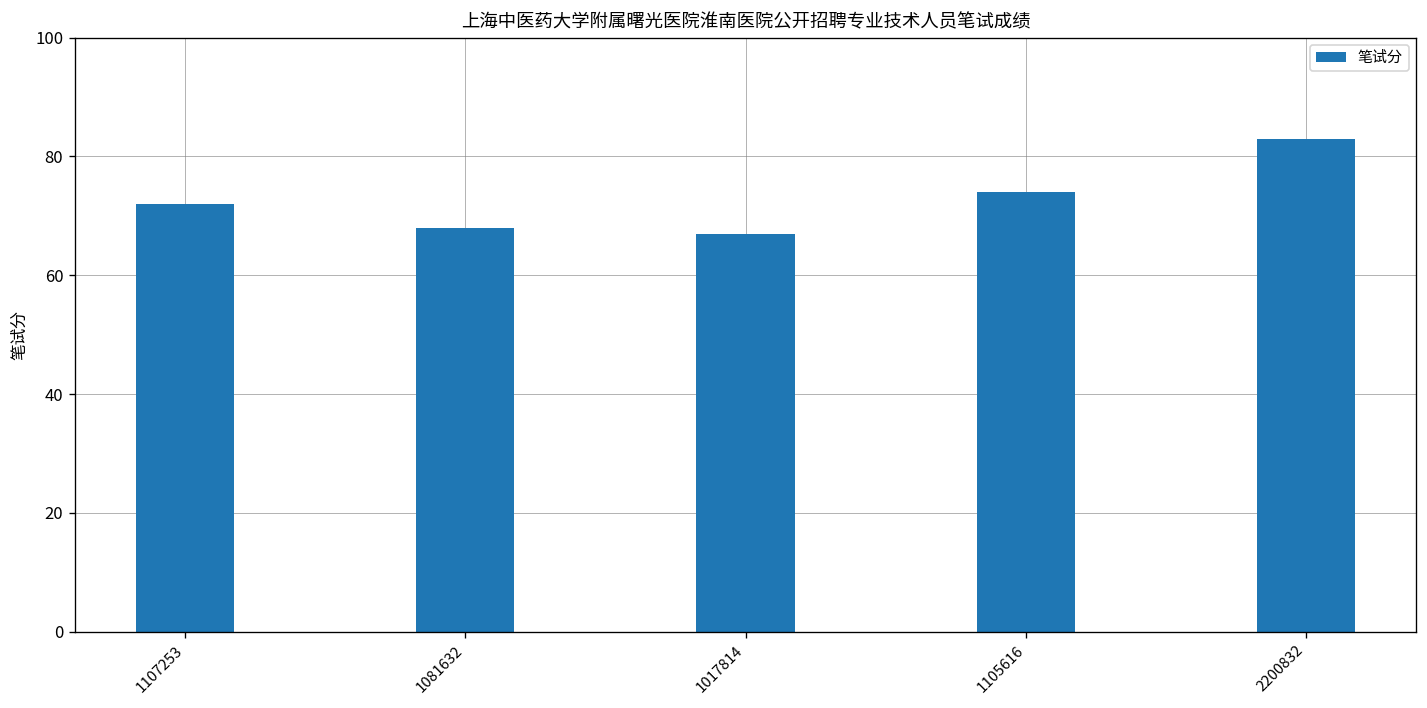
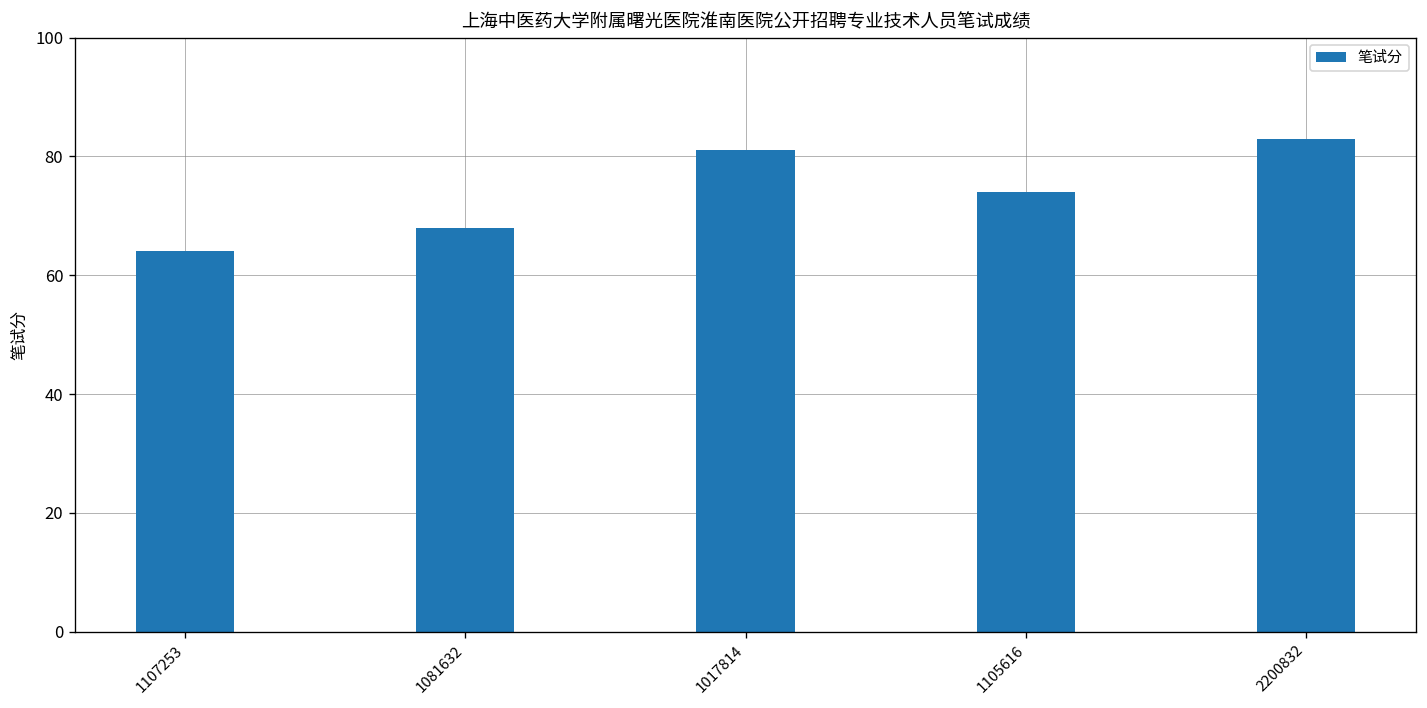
  {
-   "1107253": 72,
+   "1107253": 64,
    "1081632": 68,
-   "1017814": 67,
+   "1017814": 81,
    "1105616": 74,
    "2200832": 83
  }
